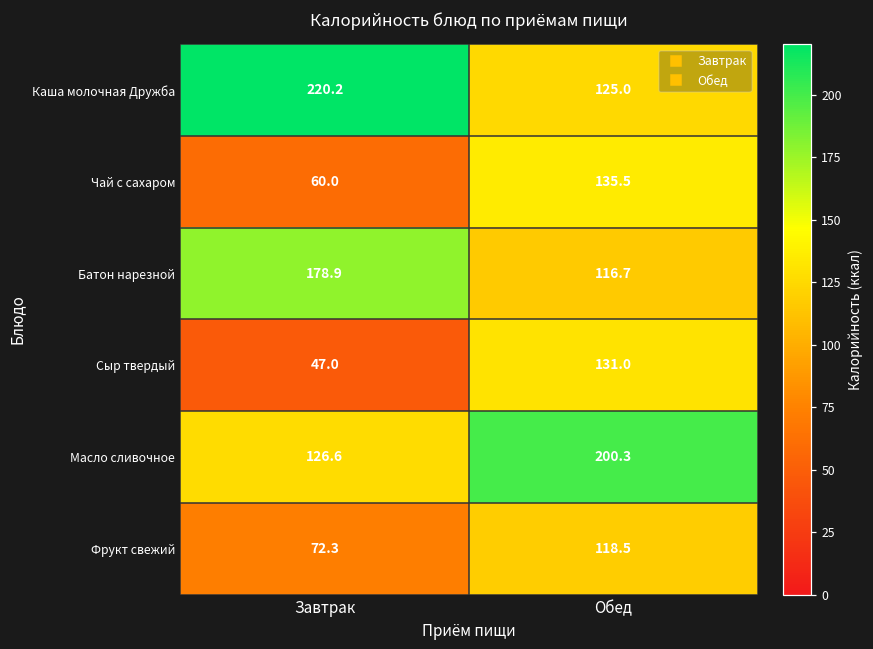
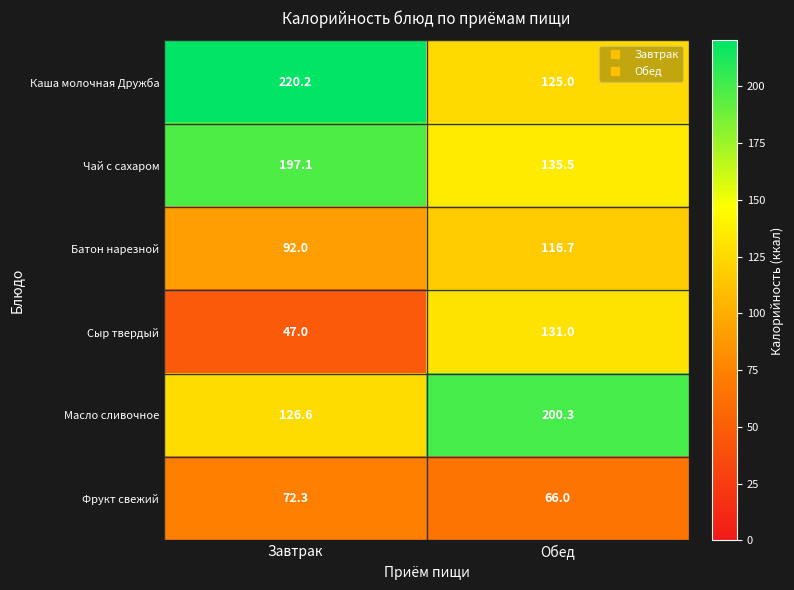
  {
    "Каша молочная Дружба": {
      "Завтрак": 220.2,
      "Обед": 125.0
    },
    "Чай с сахаром": {
-     "Завтрак": 60.0,
+     "Завтрак": 197.1,
      "Обед": 135.5
    },
    "Батон нарезной": {
-     "Завтрак": 178.9,
+     "Завтрак": 92.0,
      "Обед": 116.7
    },
    "Сыр твердый": {
      "Завтрак": 47.0,
      "Обед": 131.0
    },
    "Масло сливочное": {
      "Завтрак": 126.6,
      "Обед": 200.3
    },
    "Фрукт свежий": {
      "Завтрак": 72.3,
-     "Обед": 118.5
+     "Обед": 66.0
    }
  }
